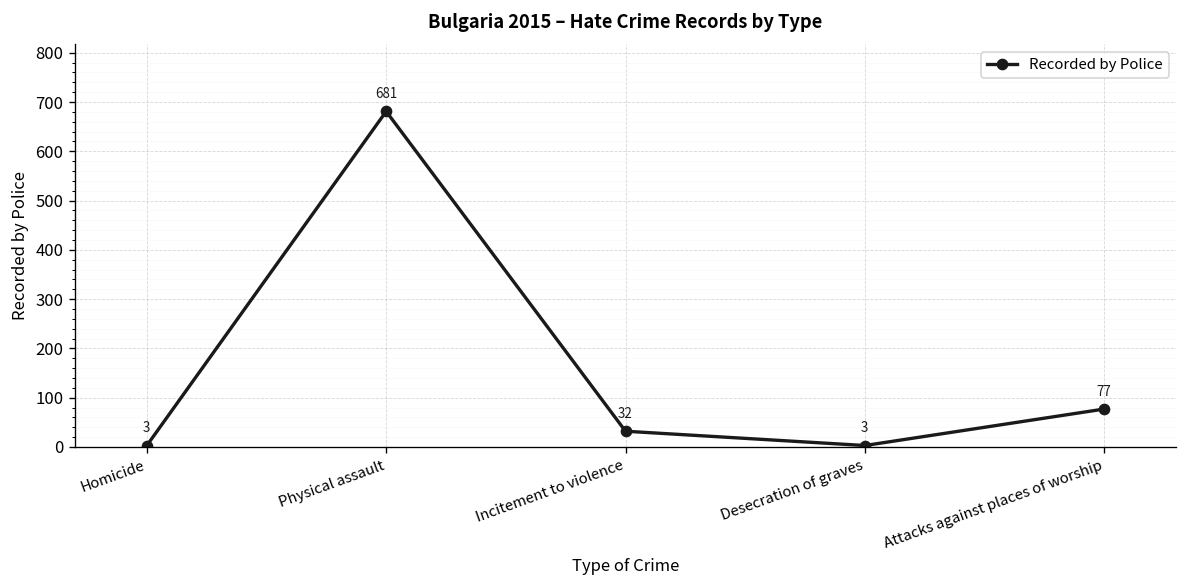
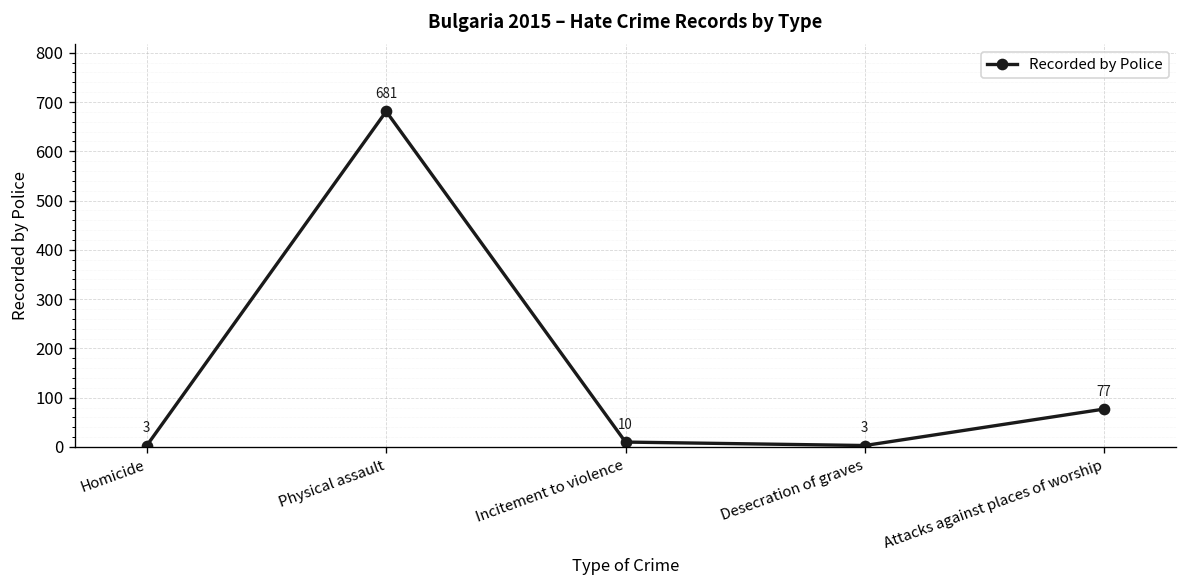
  {
    "Homicide": 3,
    "Physical assault": 681,
-   "Incitement to violence": 32,
+   "Incitement to violence": 10,
    "Desecration of graves": 3,
    "Attacks against places of worship": 77
  }
